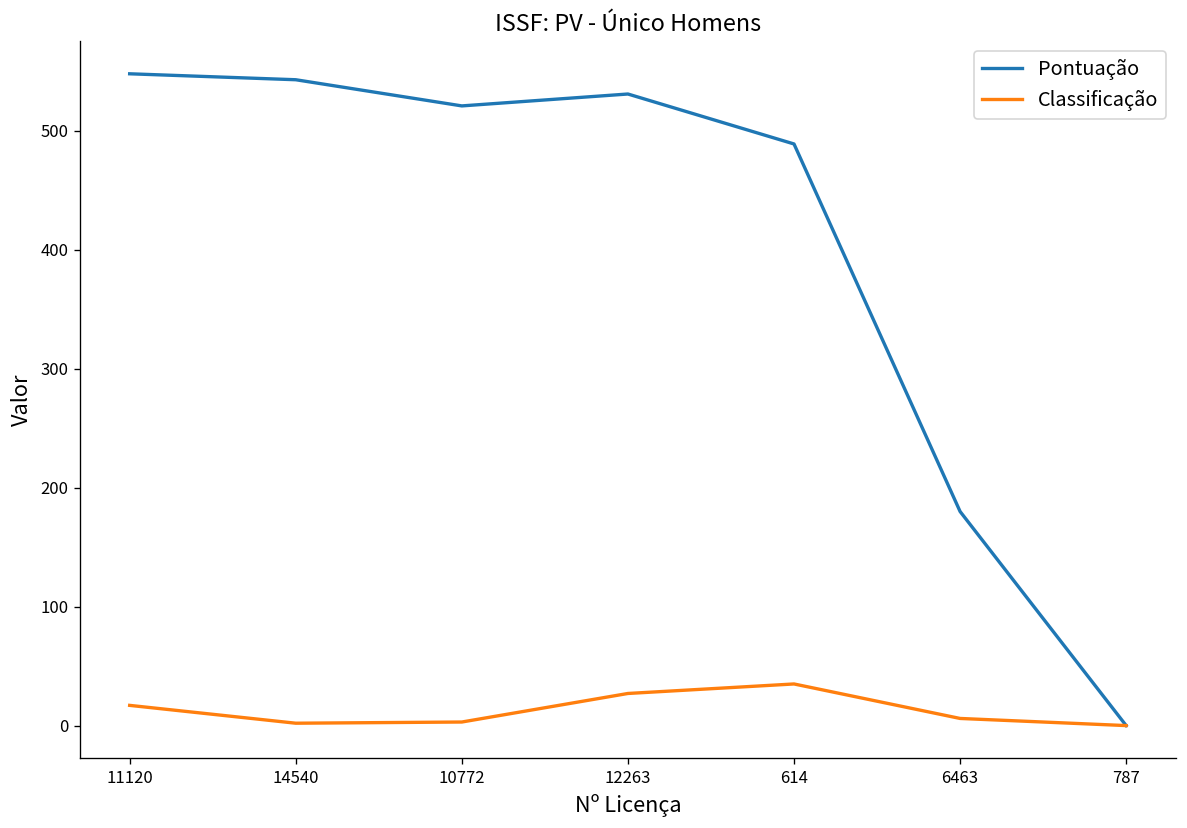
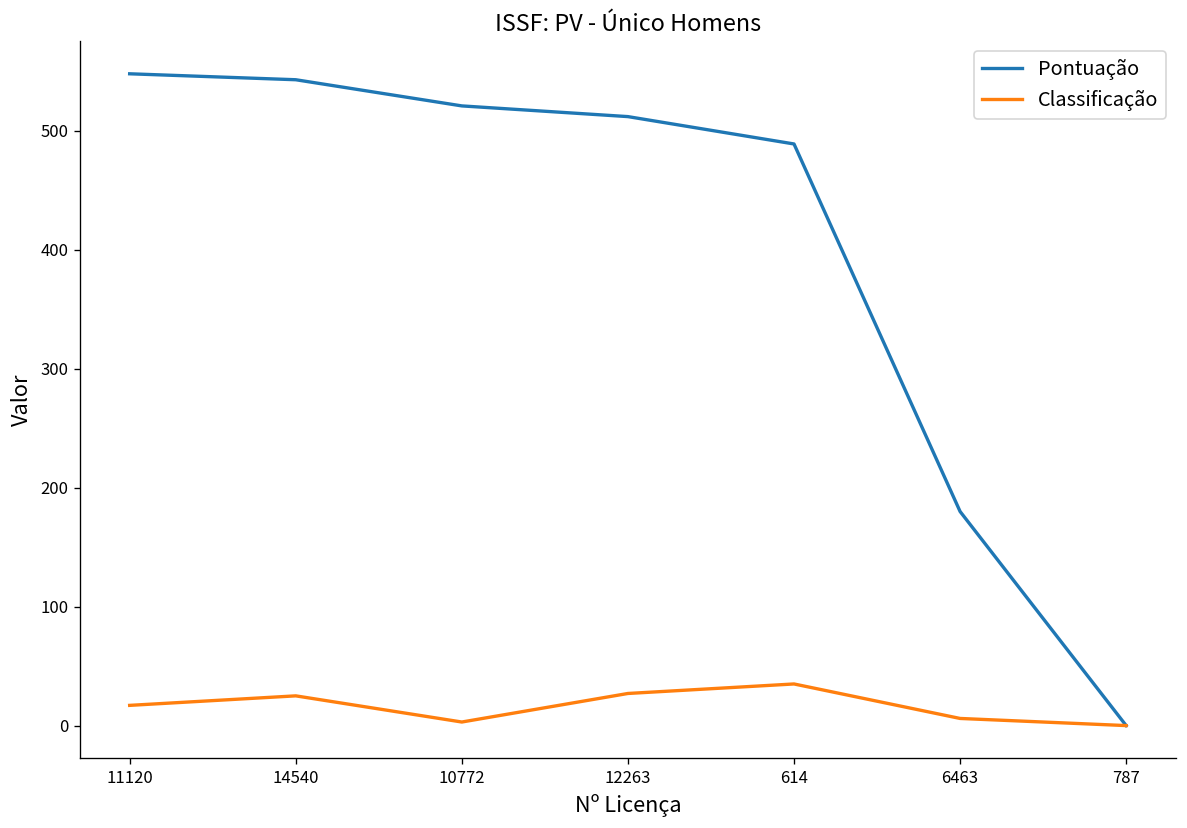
  {
    "Pontuação": {
      "11120": 550,
      "14540": 540,
      "10772": 520,
-     "12263": 530,
+     "12263": 510,
      "614": 490,
      "6463": 180
    },
    "Classificação": {
      "11120": 20,
-     "14540": 0,
+     "14540": 30,
      "10772": 0,
      "12263": 30,
      "614": 40,
      "6463": 10
    }
  }
